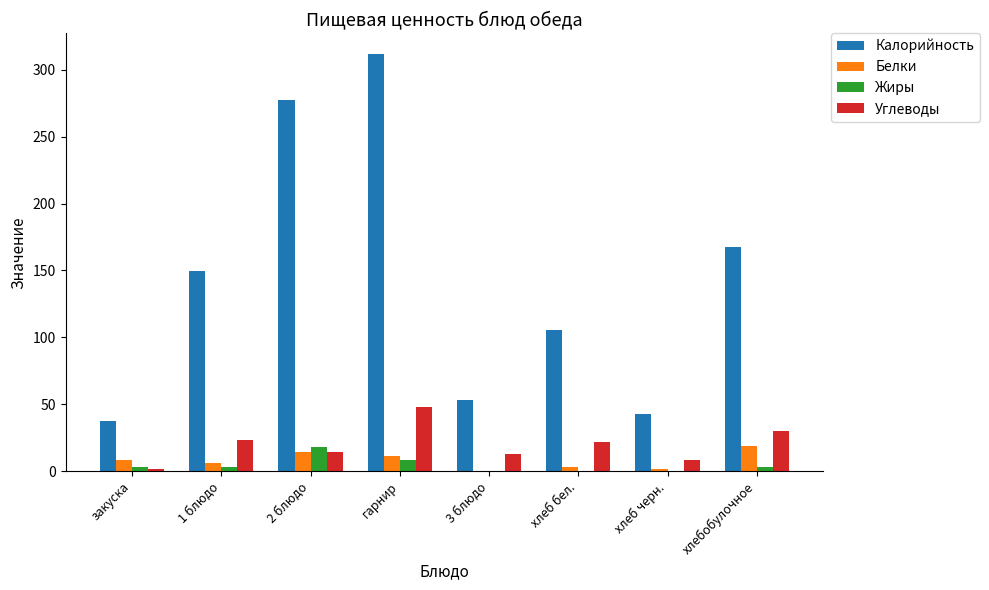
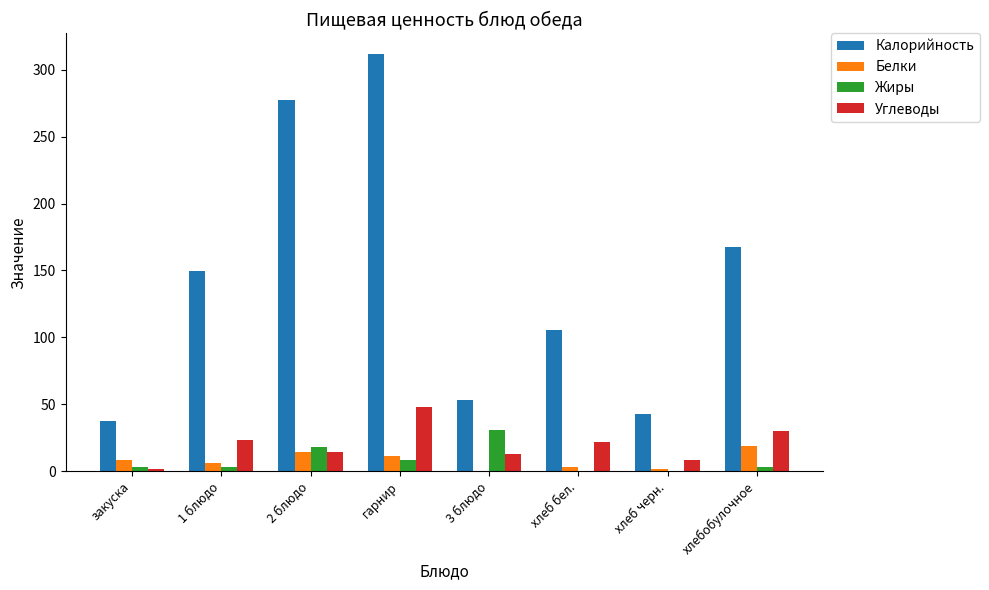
  {
    "Калорийность": {
      "закуска": 38,
      "1 блюдо": 150,
      "2 блюдо": 277,
      "гарнир": 312,
      "3 блюдо": 53,
      "хлеб бел.": 106,
      "хлеб черн.": 43,
      "хлебобулочное": 167
    },
    "Белки": {
      "закуска": 9,
      "1 блюдо": 6,
      "2 блюдо": 15,
      "гарнир": 11,
      "хлеб бел.": 3,
      "хлебобулочное": 19
    },
    "Жиры": {
      "закуска": 3,
      "1 блюдо": 3,
      "2 блюдо": 18,
      "гарнир": 8,
-     "3 блюдо": 0,
+     "3 блюдо": 31,
      "хлебобулочное": 3
    },
    "Углеводы": {
      "1 блюдо": 23,
      "2 блюдо": 14,
      "гарнир": 48,
      "3 блюдо": 13,
      "хлеб бел.": 22,
      "хлеб черн.": 8,
      "хлебобулочное": 30
    }
  }
